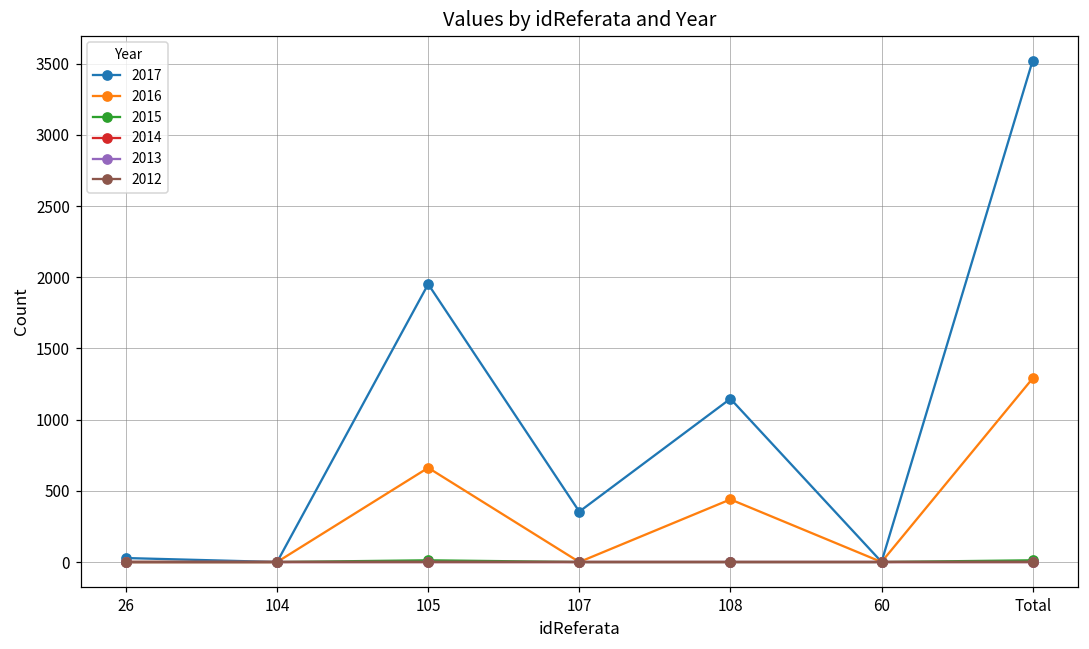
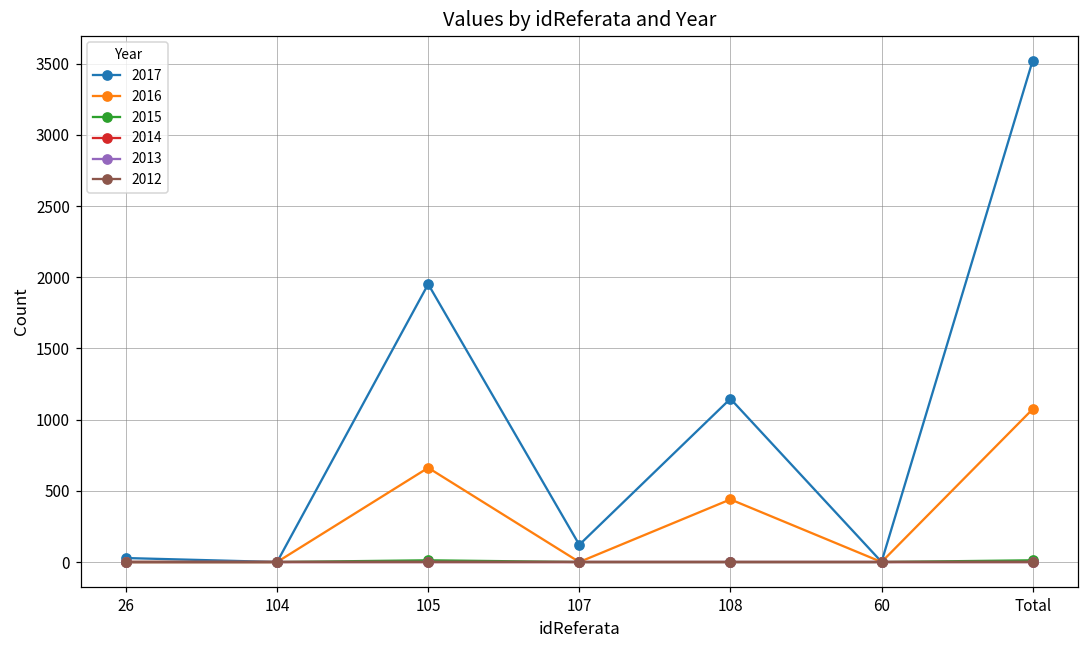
  {
    "2017": {
      "26": 30,
      "105": 1950,
-     "107": 350,
+     "107": 120,
      "108": 1150,
      "Total": 3520
    },
    "2016": {
      "105": 660,
      "108": 440,
-     "Total": 1290
+     "Total": 1070
    }
  }
